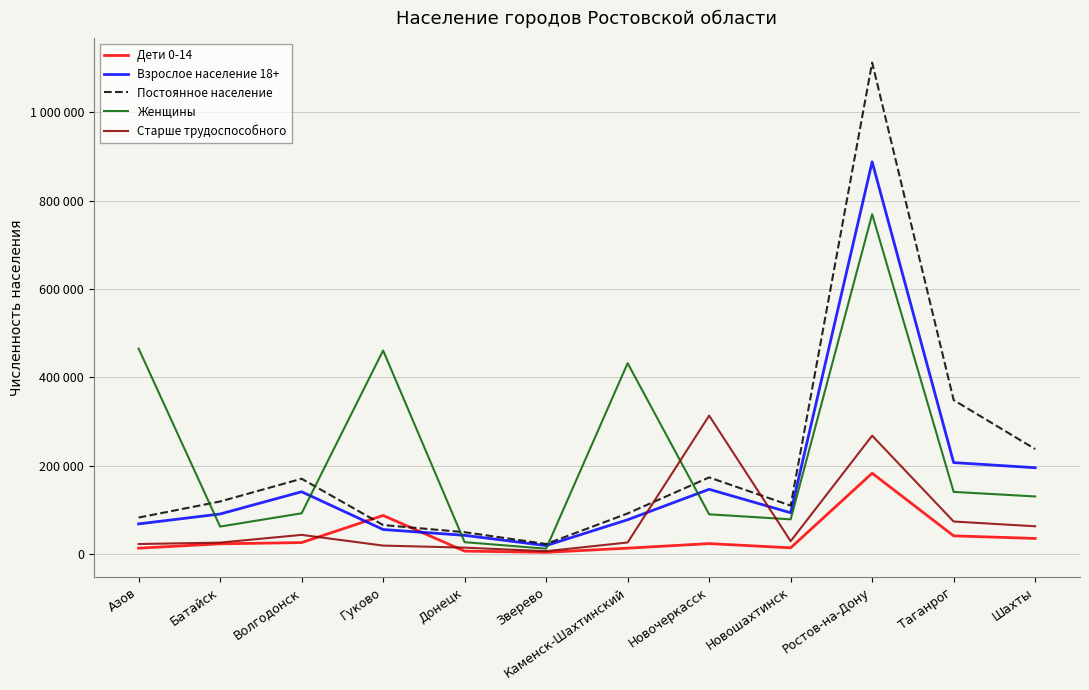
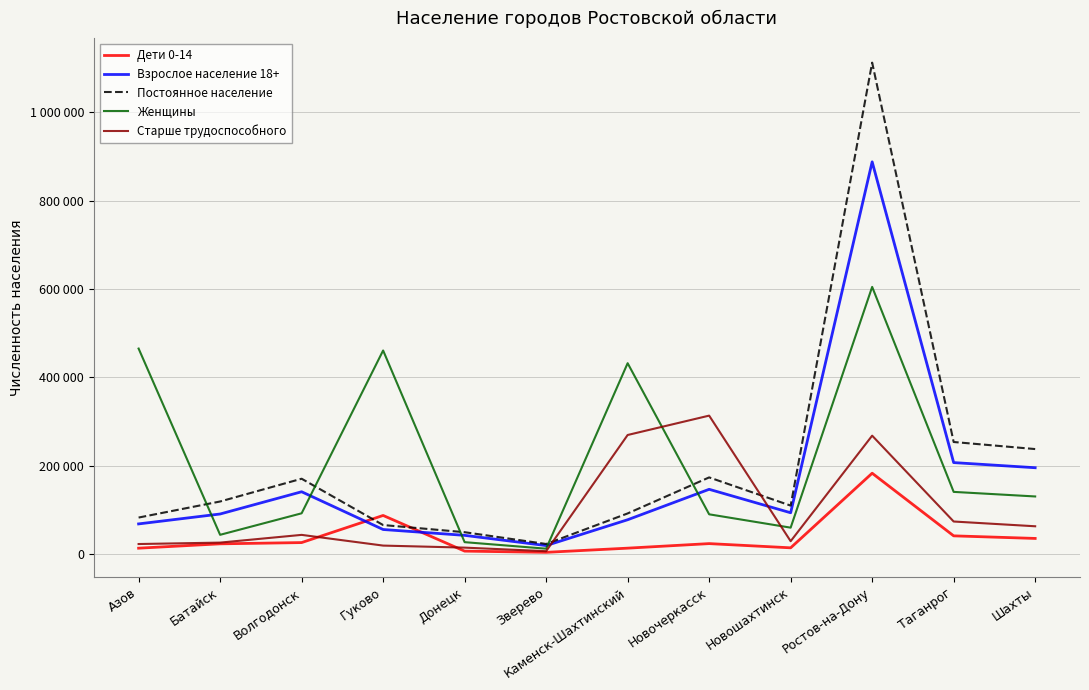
  {
    "Дети 0-14": {
      "Азов": 10000,
      "Волгодонск": 30000,
      "Гуково": 90000,
      "Донецк": 10000,
      "Каменск-Шахтинский": 10000,
      "Новочеркасск": 20000,
      "Новошахтинск": 10000,
      "Ростов-на-Дону": 180000,
      "Таганрог": 40000,
      "Шахты": 30000
    },
    "Взрослое население 18+": {
      "Азов": 70000,
      "Батайск": 90000,
      "Волгодонск": 140000,
      "Гуково": 60000,
      "Донецк": 40000,
      "Каменск-Шахтинский": 80000,
      "Новочеркасск": 150000,
      "Новошахтинск": 90000,
      "Ростов-на-Дону": 890000,
      "Таганрог": 210000,
      "Шахты": 200000
    },
    "Постоянное население": {
      "Азов": 80000,
      "Батайск": 120000,
      "Волгодонск": 170000,
      "Гуково": 70000,
      "Донецк": 50000,
      "Каменск-Шахтинский": 90000,
      "Новочеркасск": 170000,
      "Новошахтинск": 110000,
      "Ростов-на-Дону": 1110000,
-     "Таганрог": 350000,
+     "Таганрог": 250000,
      "Шахты": 240000
    },
    "Женщины": {
      "Азов": 460000,
-     "Батайск": 60000,
+     "Батайск": 40000,
      "Волгодонск": 90000,
      "Гуково": 460000,
      "Донецк": 30000,
      "Каменск-Шахтинский": 430000,
      "Новочеркасск": 90000,
-     "Новошахтинск": 80000,
-     "Ростов-на-Дону": 770000,
+     "Новошахтинск": 60000,
+     "Ростов-на-Дону": 600000,
      "Таганрог": 140000,
      "Шахты": 130000
    },
    "Старше трудоспособного": {
      "Азов": 20000,
      "Волгодонск": 40000,
      "Гуково": 20000,
      "Донецк": 10000,
-     "Каменск-Шахтинский": 30000,
+     "Каменск-Шахтинский": 270000,
      "Новочеркасск": 310000,
      "Новошахтинск": 30000,
      "Ростов-на-Дону": 270000,
      "Таганрог": 70000,
      "Шахты": 60000
    }
  }
